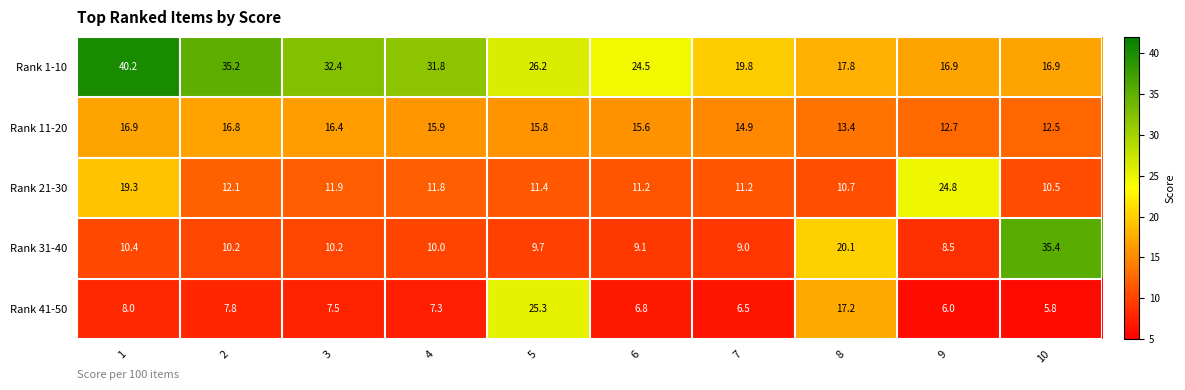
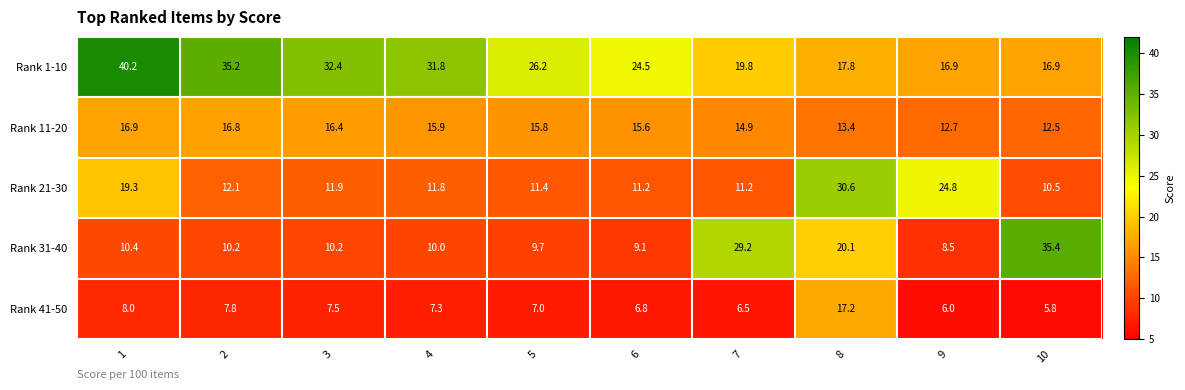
  {
    "Rank 1-10": {
      "1": 40.2,
      "2": 35.2,
      "3": 32.4,
      "4": 31.8,
      "5": 26.2,
      "6": 24.5,
      "7": 19.8,
      "8": 17.8,
      "9": 16.9,
      "10": 16.9
    },
    "Rank 11-20": {
      "1": 16.9,
      "2": 16.8,
      "3": 16.4,
      "4": 15.9,
      "5": 15.8,
      "6": 15.6,
      "7": 14.9,
      "8": 13.4,
      "9": 12.7,
      "10": 12.5
    },
    "Rank 21-30": {
      "1": 19.3,
      "2": 12.1,
      "3": 11.9,
      "4": 11.8,
      "5": 11.4,
      "6": 11.2,
      "7": 11.2,
-     "8": 10.7,
+     "8": 30.6,
      "9": 24.8,
      "10": 10.5
    },
    "Rank 31-40": {
      "1": 10.4,
      "2": 10.2,
      "3": 10.2,
      "4": 10.0,
      "5": 9.7,
      "6": 9.1,
-     "7": 9.0,
+     "7": 29.2,
      "8": 20.1,
      "9": 8.5,
      "10": 35.4
    },
    "Rank 41-50": {
      "1": 8.0,
      "2": 7.8,
      "3": 7.5,
      "4": 7.3,
-     "5": 25.3,
+     "5": 7.0,
      "6": 6.8,
      "7": 6.5,
      "8": 17.2,
      "9": 6.0,
      "10": 5.8
    }
  }
